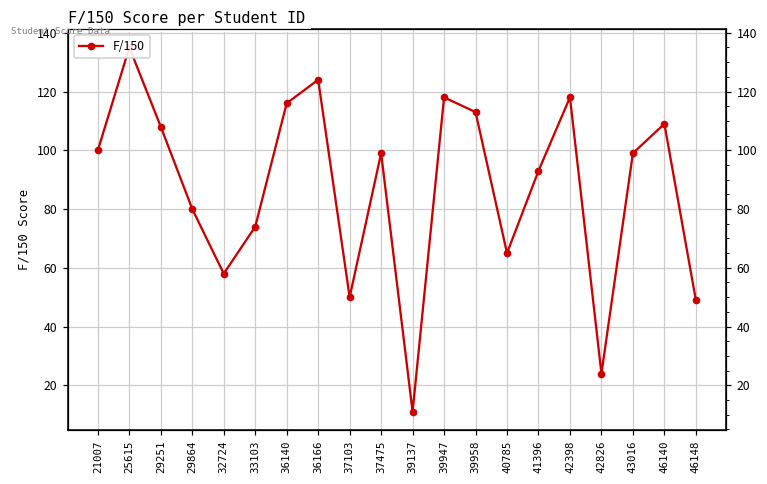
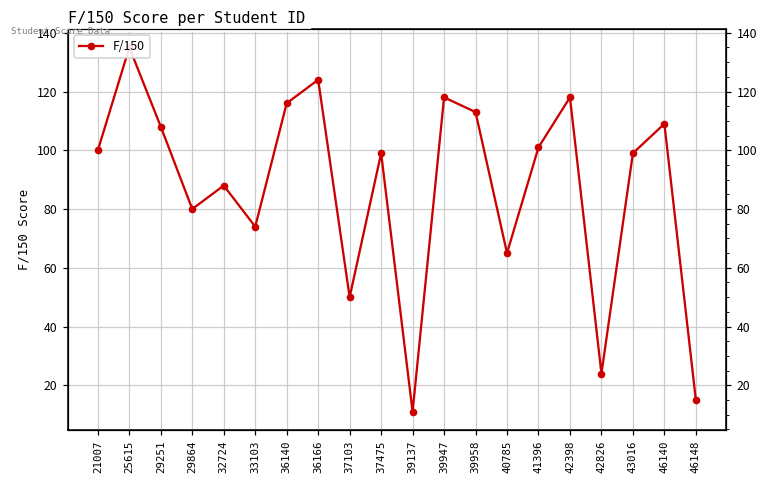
  {
    "21007": 100,
    "29251": 108,
    "29864": 80,
-   "32724": 58,
+   "32724": 88,
    "33103": 74,
    "36140": 116,
    "36166": 124,
    "37103": 50,
    "37475": 99,
    "39137": 11,
    "39947": 118,
    "39958": 113,
    "40785": 65,
-   "41396": 93,
+   "41396": 101,
    "42398": 118,
    "42826": 24,
    "43016": 99,
    "46140": 109,
-   "46148": 49
+   "46148": 15
  }
